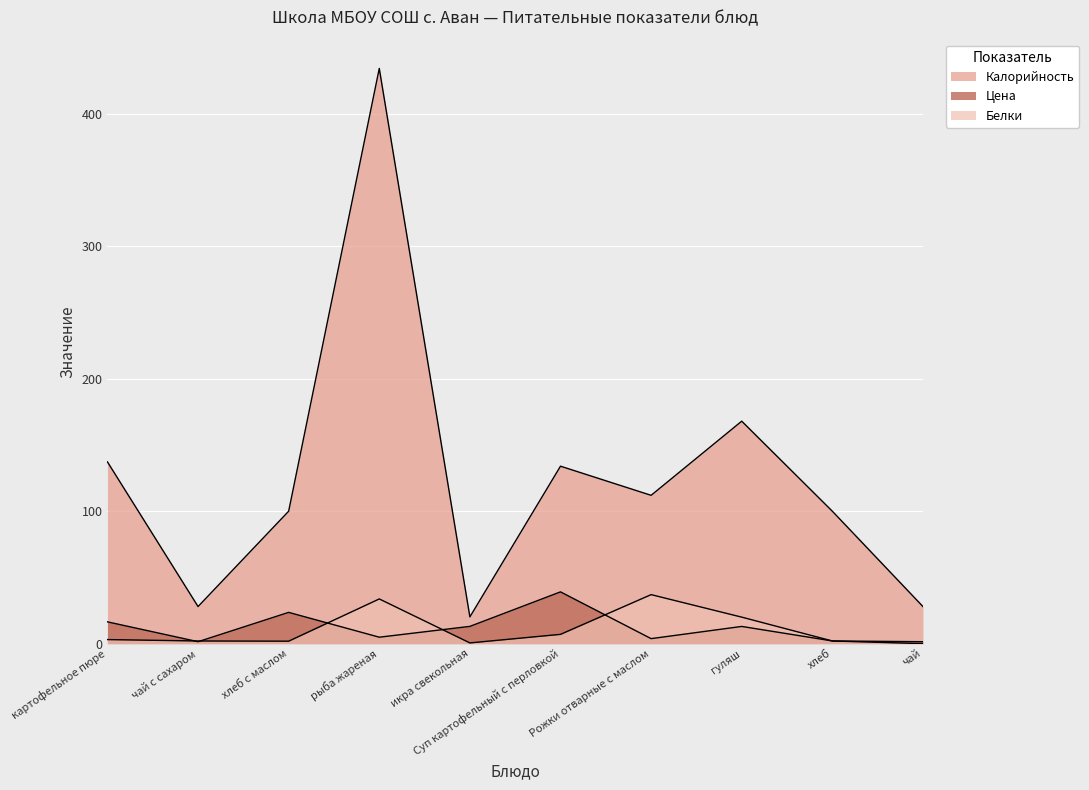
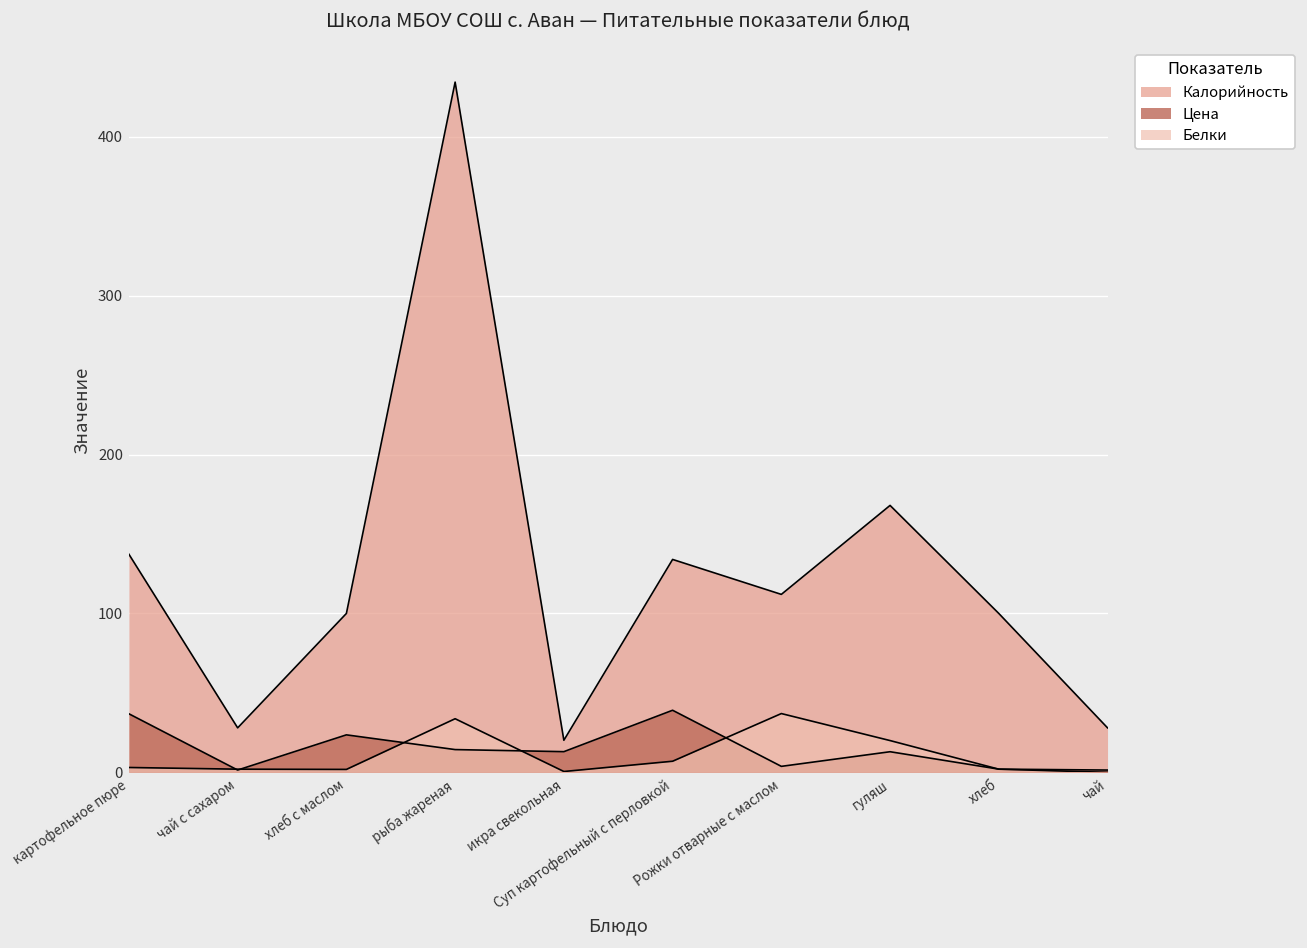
  {
    "Цена": {
-     "картофельное пюре": 16,
+     "картофельное пюре": 37,
      "хлеб с маслом": 24,
-     "рыба жареная": 5,
+     "рыба жареная": 14,
      "икра свекольная": 13,
      "Суп картофельный с перловкой": 39,
      "Рожки отварные с маслом": 4,
      "гуляш": 13
    }
  }
